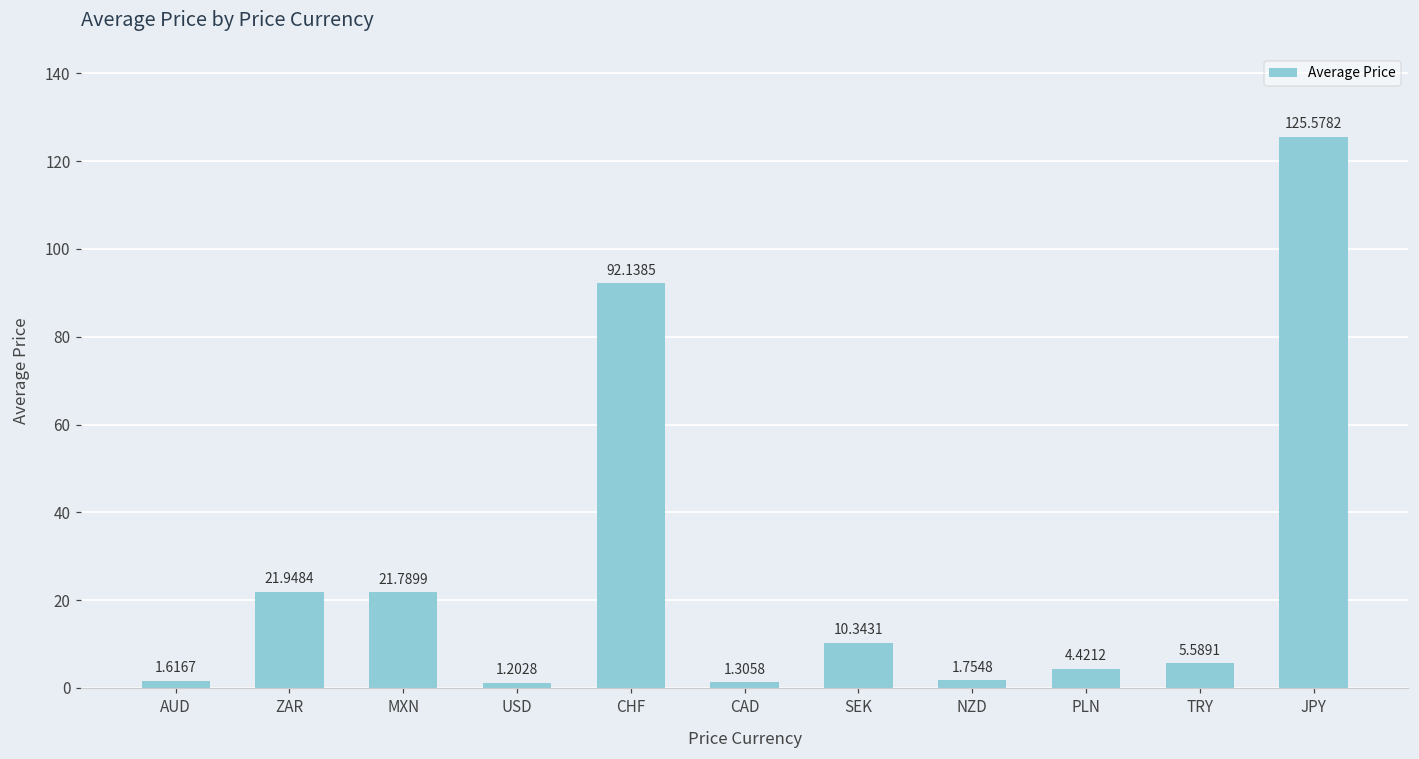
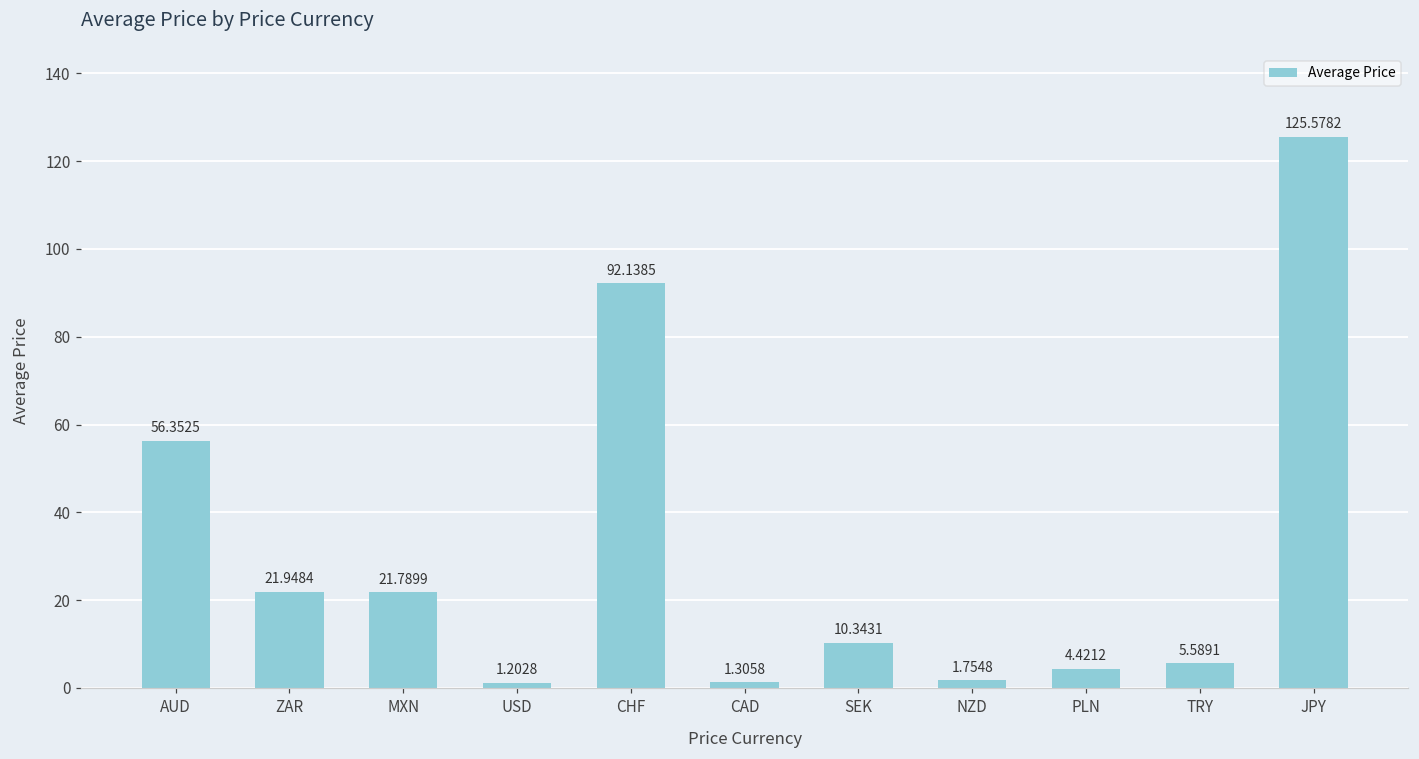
  {
-   "AUD": 1.6167,
+   "AUD": 56.3525,
    "ZAR": 21.9484,
    "MXN": 21.7899,
    "USD": 1.2028,
    "CHF": 92.1385,
    "CAD": 1.3058,
    "SEK": 10.3431,
    "NZD": 1.7548,
    "PLN": 4.4212,
    "TRY": 5.5891,
    "JPY": 125.5782
  }
